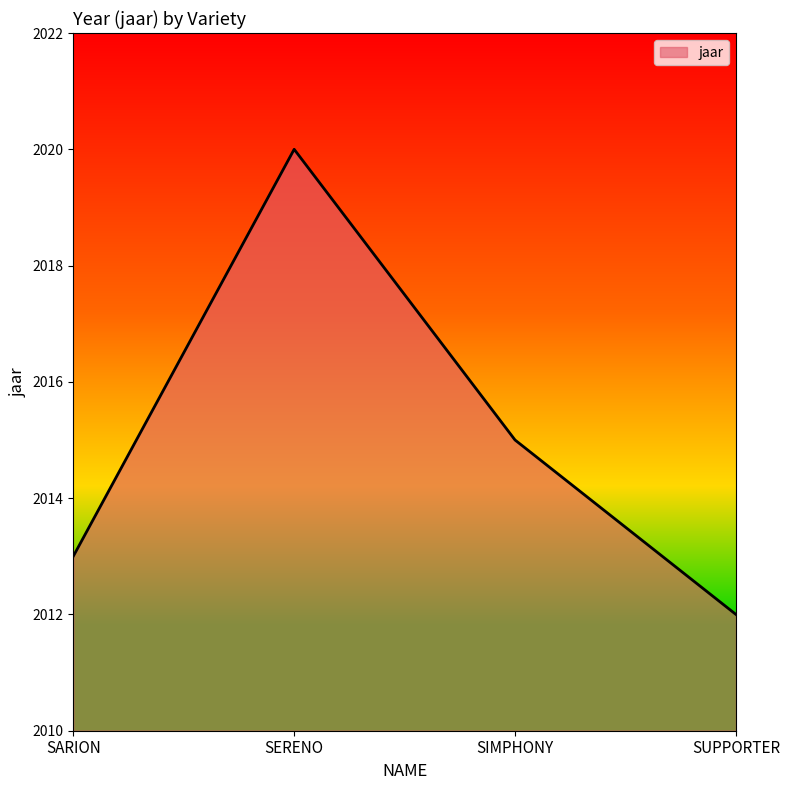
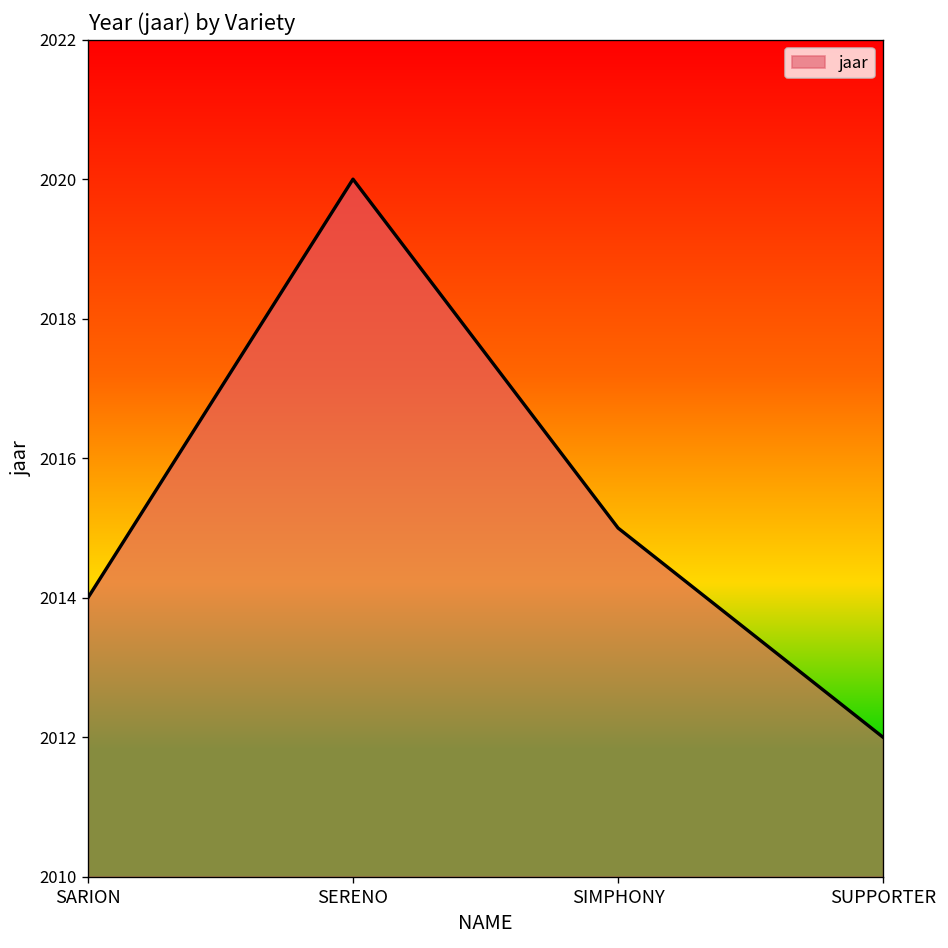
  {
-   "SARION": 2013,
+   "SARION": 2014,
    "SERENO": 2020,
    "SIMPHONY": 2015,
    "SUPPORTER": 2012
  }
